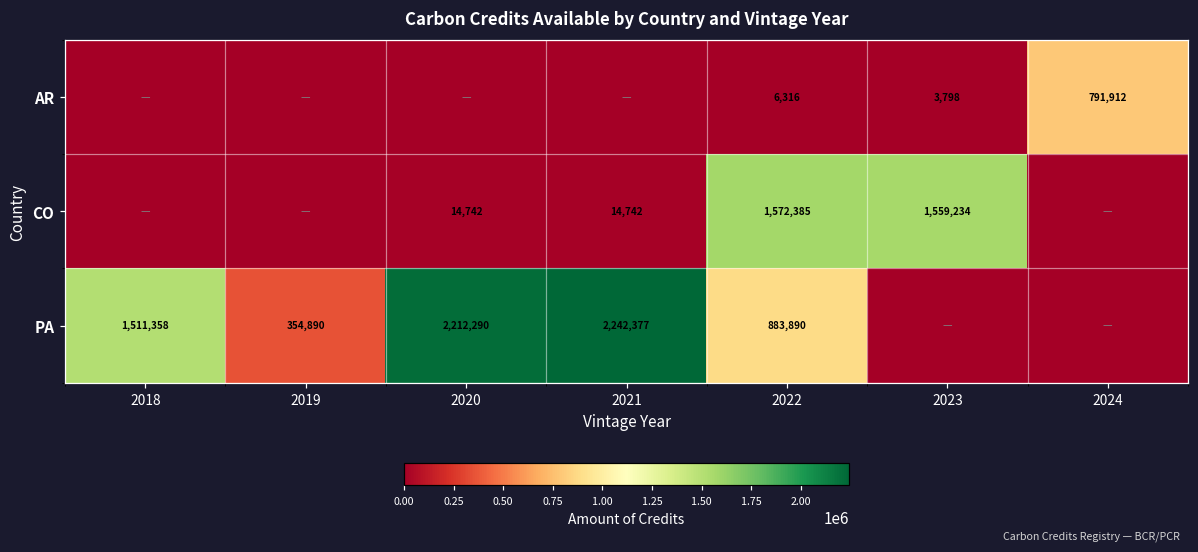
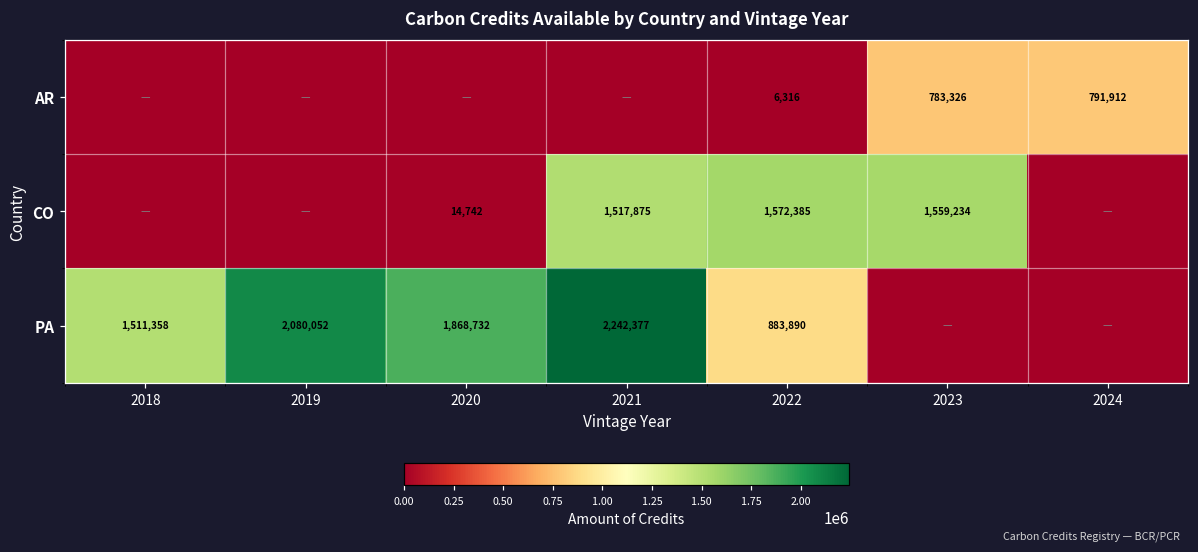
  {
    "AR": {
      "2022": "6,316",
-     "2023": "3,798",
+     "2023": "783,326",
      "2024": "791,912"
    },
    "CO": {
      "2020": "14,742",
-     "2021": "14,742",
+     "2021": "1,517,875",
      "2022": "1,572,385",
      "2023": "1,559,234"
    },
    "PA": {
      "2018": "1,511,358",
-     "2019": "354,890",
-     "2020": "2,212,290",
+     "2019": "2,080,052",
+     "2020": "1,868,732",
      "2021": "2,242,377",
      "2022": "883,890"
    }
  }
